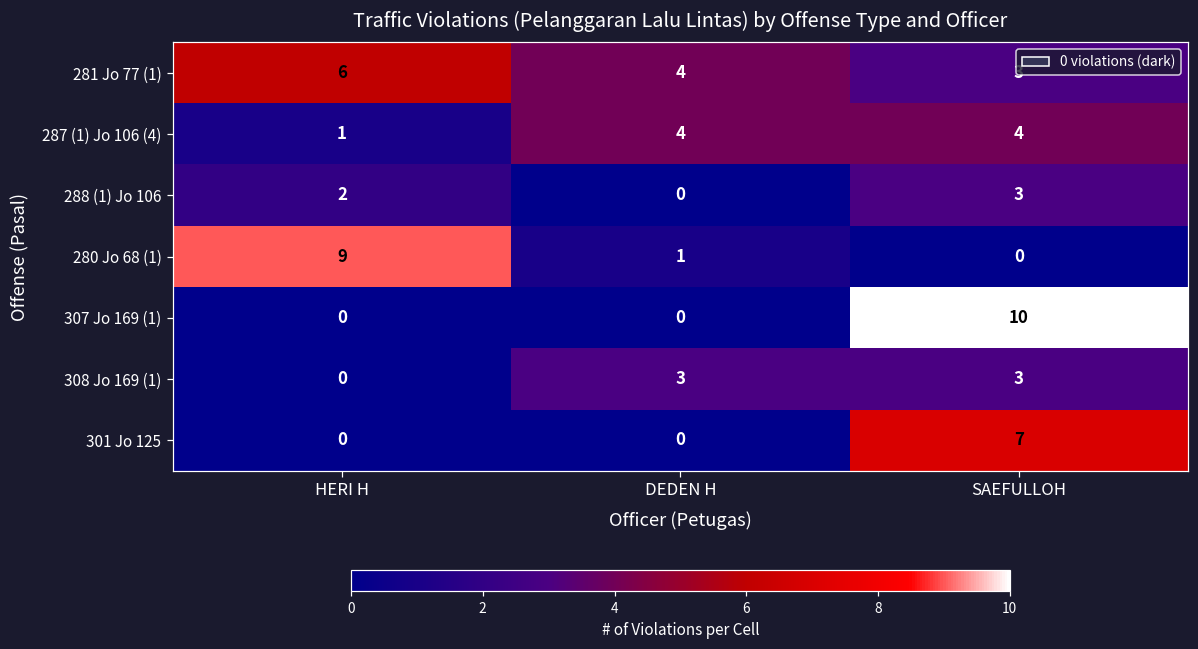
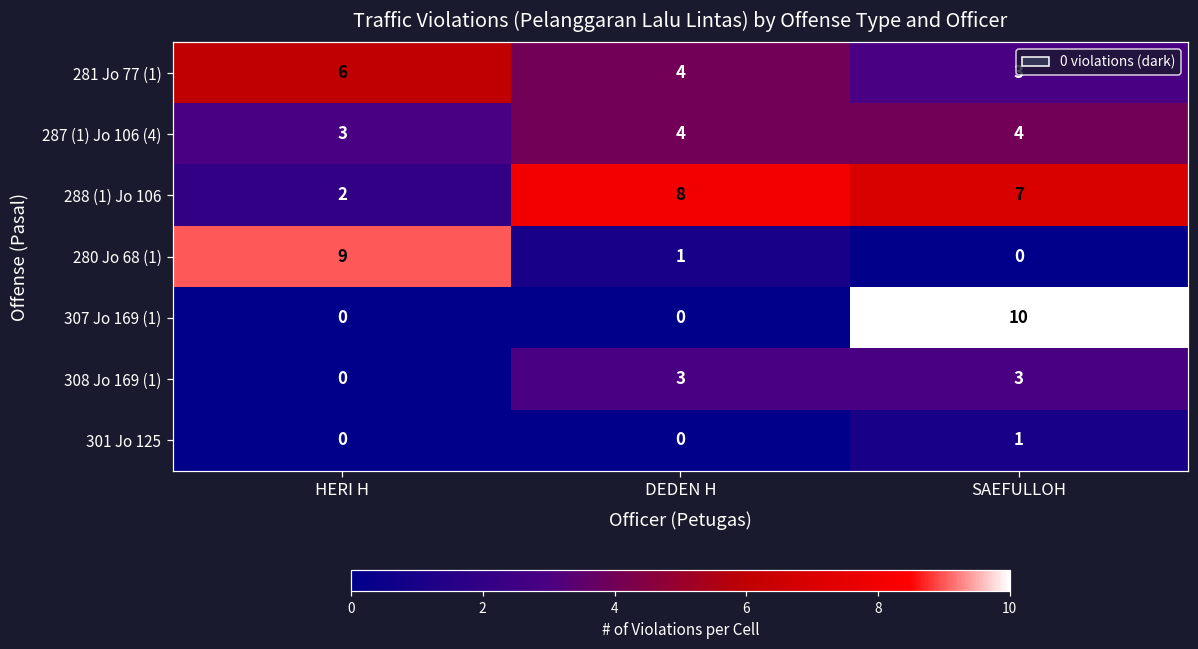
  {
    "281 Jo 77 (1)": {
      "HERI H": 6,
      "DEDEN H": 4
    },
    "287 (1) Jo 106 (4)": {
-     "HERI H": 1,
+     "HERI H": 3,
      "DEDEN H": 4,
      "SAEFULLOH": 4
    },
    "288 (1) Jo 106": {
      "HERI H": 2,
-     "DEDEN H": 0,
-     "SAEFULLOH": 3
+     "DEDEN H": 8,
+     "SAEFULLOH": 7
    },
    "280 Jo 68 (1)": {
      "HERI H": 9,
      "DEDEN H": 1,
      "SAEFULLOH": 0
    },
    "307 Jo 169 (1)": {
      "HERI H": 0,
      "DEDEN H": 0,
      "SAEFULLOH": 10
    },
    "308 Jo 169 (1)": {
      "HERI H": 0,
      "DEDEN H": 3,
      "SAEFULLOH": 3
    },
    "301 Jo 125": {
      "HERI H": 0,
      "DEDEN H": 0,
-     "SAEFULLOH": 7
+     "SAEFULLOH": 1
    }
  }
